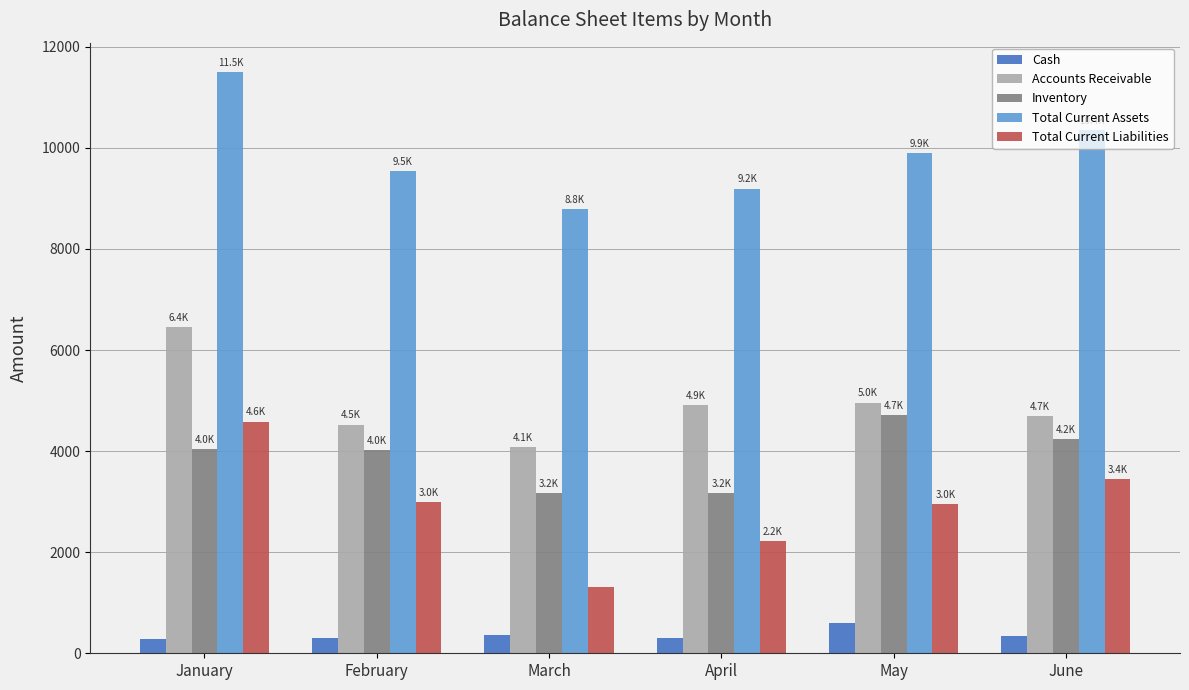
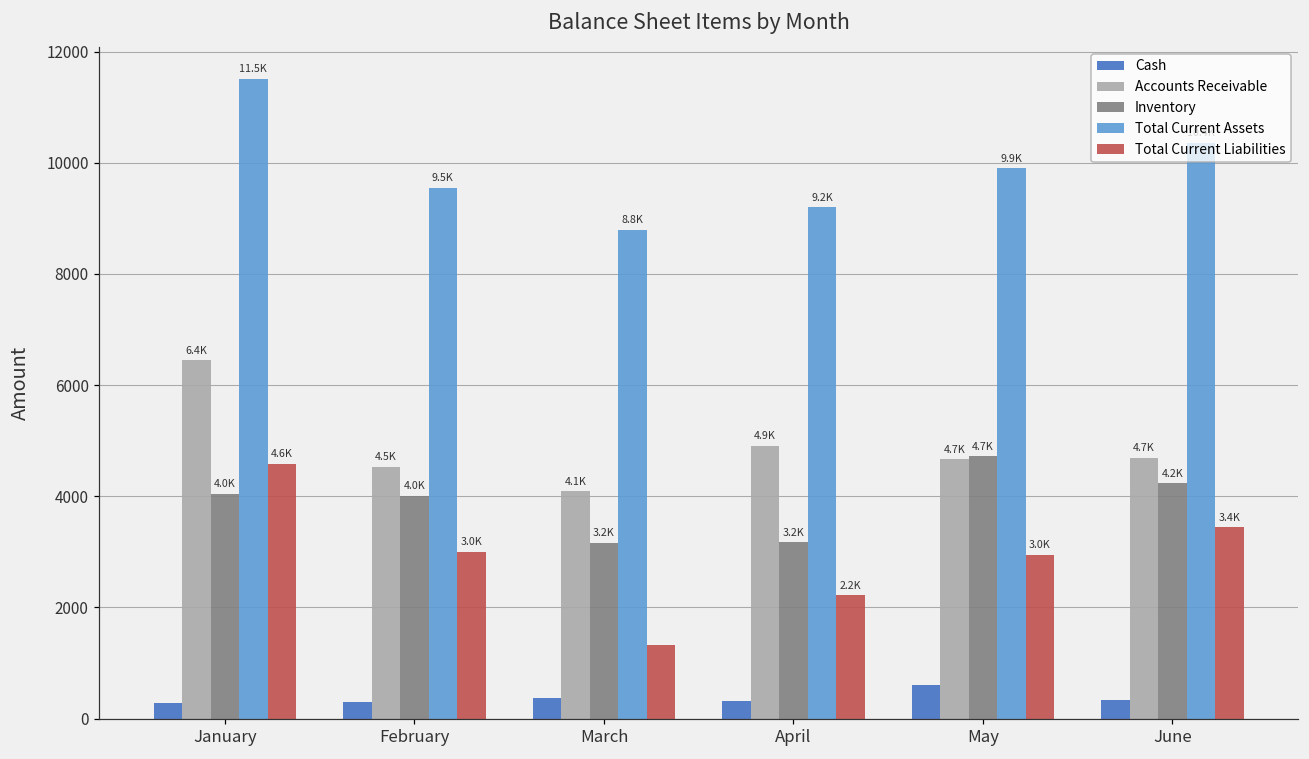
  {
    "Accounts Receivable": {
      "January": "6.4K",
      "February": "4.5K",
      "March": "4.1K",
      "April": "4.9K",
-     "May": "5.0K",
+     "May": "4.7K",
      "June": "4.7K"
    },
    "Inventory": {
      "January": "4.0K",
      "February": "4.0K",
      "March": "3.2K",
      "April": "3.2K",
      "May": "4.7K",
      "June": "4.2K"
    },
    "Total Current Liabilities": {
      "January": "4.6K",
      "February": "3.0K",
      "April": "2.2K",
      "May": "3.0K",
      "June": "3.4K"
    }
  }
